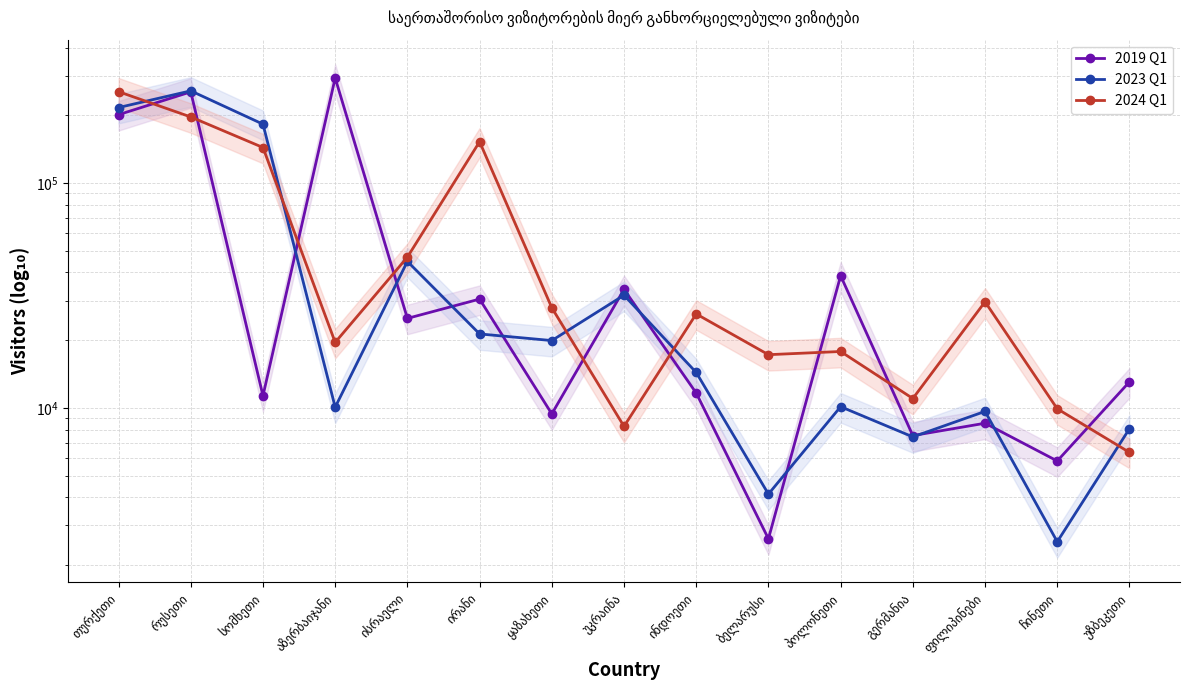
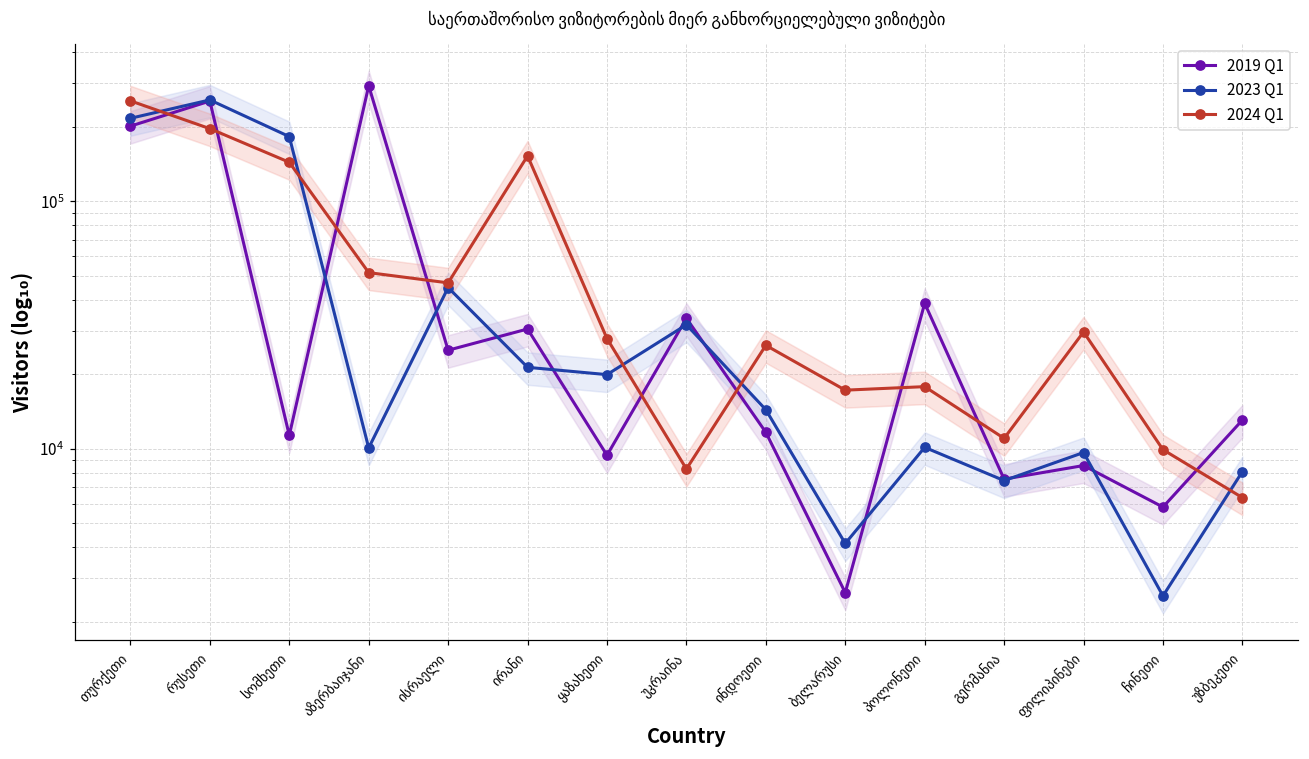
  {
    "2019 Q1": {
      "თურქეთი": 200000,
      "სომხეთი": 11000,
      "აზერბაიჯანი": 290000,
      "ისრაელი": 25000,
      "ირანი": 30000,
      "ყაზახეთი": 9400,
      "უკრაინა": 34000,
      "ინდოეთი": 12000,
      "ბელარუსი": 2600,
      "პოლონეთი": 39000,
      "ფილიპინები": 8500,
      "ჩინეთი": 5800,
      "უზბეკეთი": 13000
    },
    "2023 Q1": {
      "თურქეთი": 220000,
      "სომხეთი": 180000,
      "აზერბაიჯანი": 10000,
      "ისრაელი": 45000,
      "ირანი": 21000,
      "ყაზახეთი": 20000,
      "უკრაინა": 32000,
      "ინდოეთი": 14000,
      "ბელარუსი": 4100,
      "პოლონეთი": 10000,
      "ჩინეთი": 2500,
      "უზბეკეთი": 8100
    },
    "2024 Q1": {
      "რუსეთი": 200000,
      "სომხეთი": 140000,
-     "აზერბაიჯანი": 20000,
+     "აზერბაიჯანი": 51000,
      "ისრაელი": 47000,
      "ირანი": 150000,
      "ყაზახეთი": 28000,
      "უკრაინა": 8300,
      "ინდოეთი": 26000,
      "ბელარუსი": 17000,
      "პოლონეთი": 18000,
      "გერმანია": 11000,
      "ფილიპინები": 30000,
      "ჩინეთი": 10000,
      "უზბეკეთი": 6300
    }
  }
